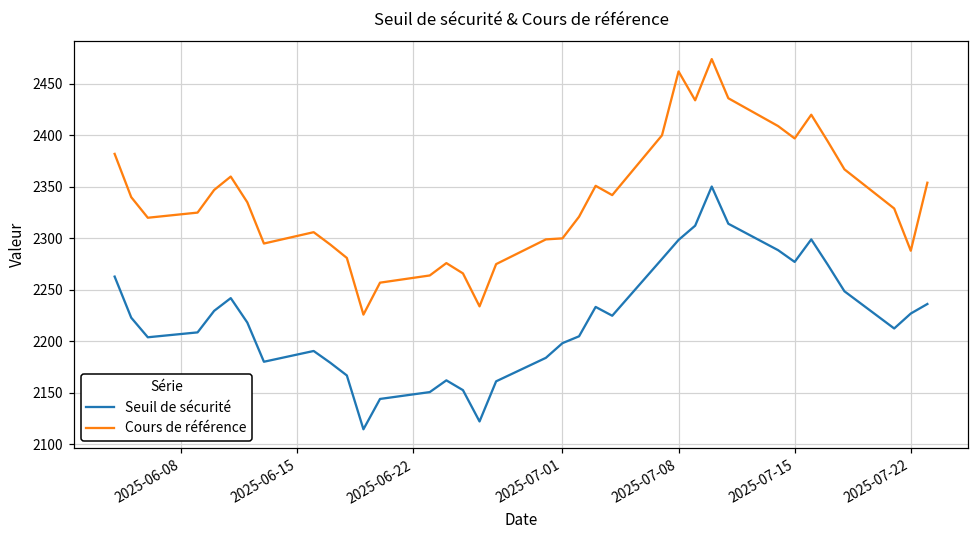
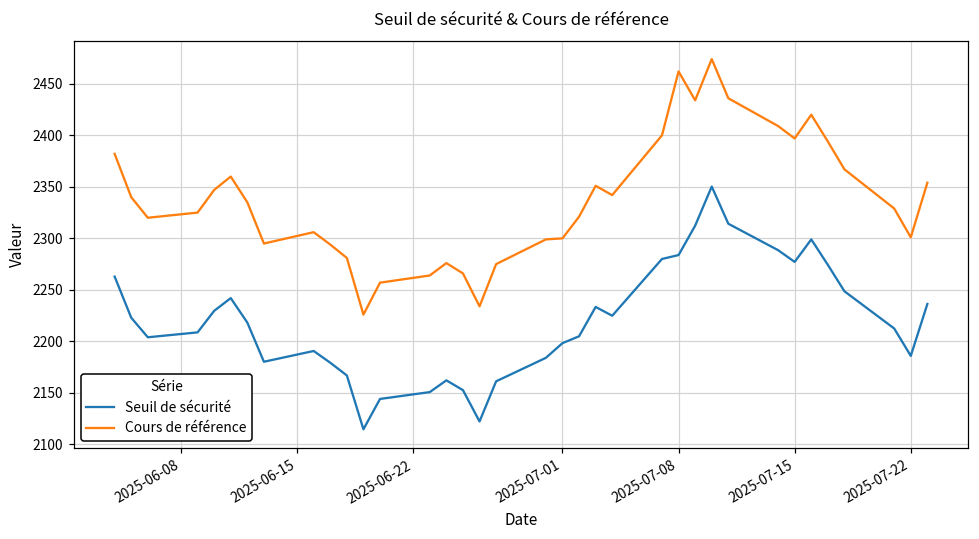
  {
    "Seuil de sécurité": {
      "2025-07-01": 2200,
-     "2025-07-08": 2300,
+     "2025-07-08": 2280,
      "2025-07-15": 2280,
-     "2025-07-22": 2230
+     "2025-07-22": 2190
    },
    "Cours de référence": {
      "2025-07-01": 2300,
      "2025-07-08": 2460,
      "2025-07-15": 2400,
-     "2025-07-22": 2290
+     "2025-07-22": 2300
    }
  }
